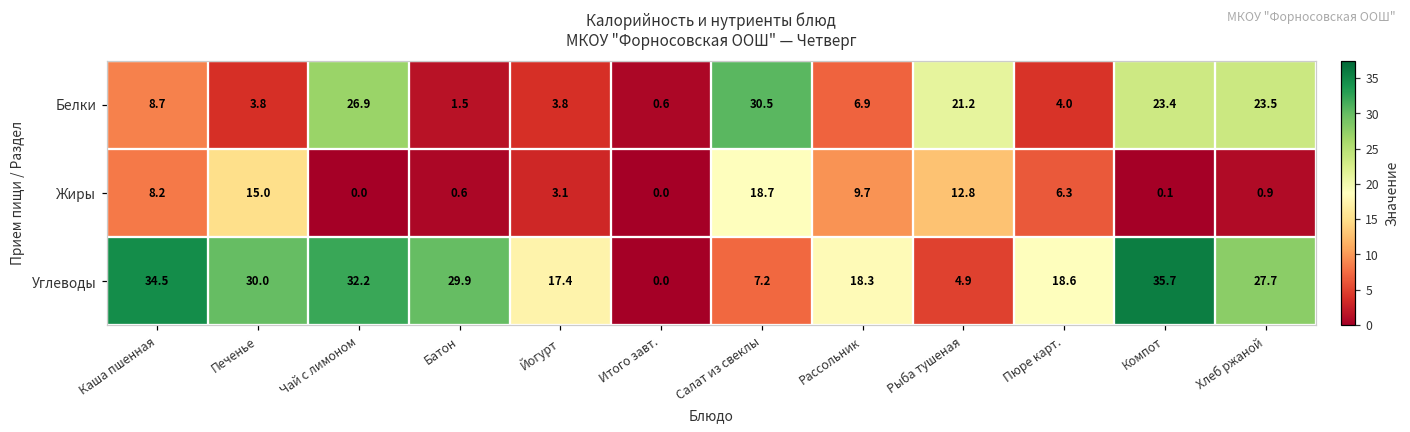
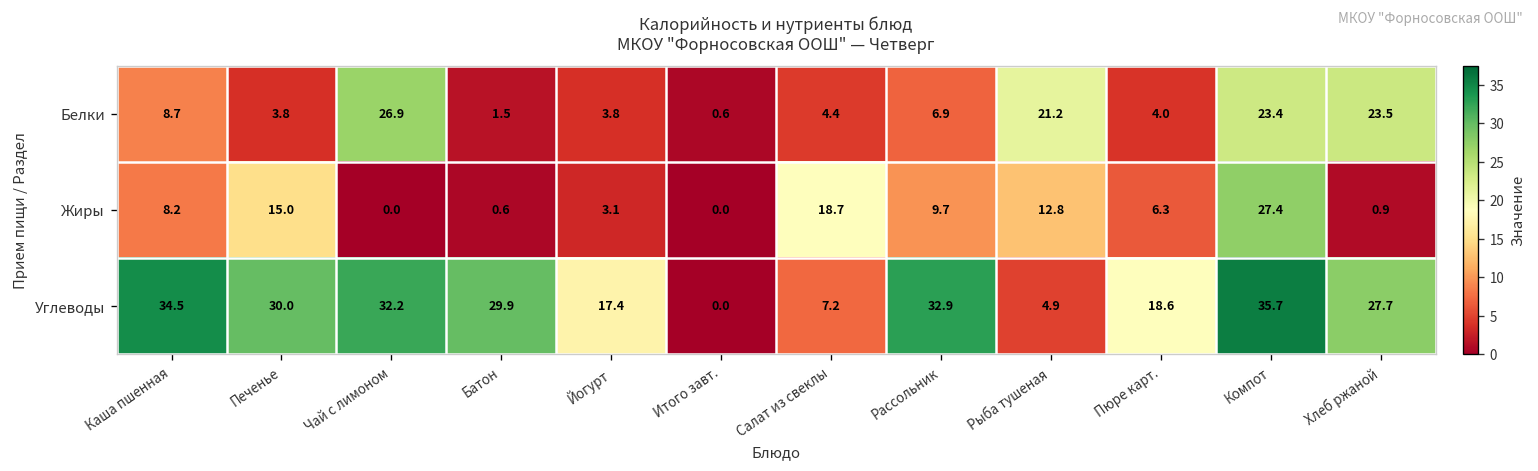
  {
    "Белки": {
      "Каша пшенная": 8.7,
      "Печенье": 3.8,
      "Чай с лимоном": 26.9,
      "Батон": 1.5,
      "Йогурт": 3.8,
      "Итого завт.": 0.6,
-     "Салат из свеклы": 30.5,
+     "Салат из свеклы": 4.4,
      "Рассольник": 6.9,
      "Рыба тушеная": 21.2,
      "Пюре карт.": 4.0,
      "Компот": 23.4,
      "Хлеб ржаной": 23.5
    },
    "Жиры": {
      "Каша пшенная": 8.2,
      "Печенье": 15.0,
      "Чай с лимоном": 0.0,
      "Батон": 0.6,
      "Йогурт": 3.1,
      "Итого завт.": 0.0,
      "Салат из свеклы": 18.7,
      "Рассольник": 9.7,
      "Рыба тушеная": 12.8,
      "Пюре карт.": 6.3,
-     "Компот": 0.1,
+     "Компот": 27.4,
      "Хлеб ржаной": 0.9
    },
    "Углеводы": {
      "Каша пшенная": 34.5,
      "Печенье": 30.0,
      "Чай с лимоном": 32.2,
      "Батон": 29.9,
      "Йогурт": 17.4,
      "Итого завт.": 0.0,
      "Салат из свеклы": 7.2,
-     "Рассольник": 18.3,
+     "Рассольник": 32.9,
      "Рыба тушеная": 4.9,
      "Пюре карт.": 18.6,
      "Компот": 35.7,
      "Хлеб ржаной": 27.7
    }
  }
